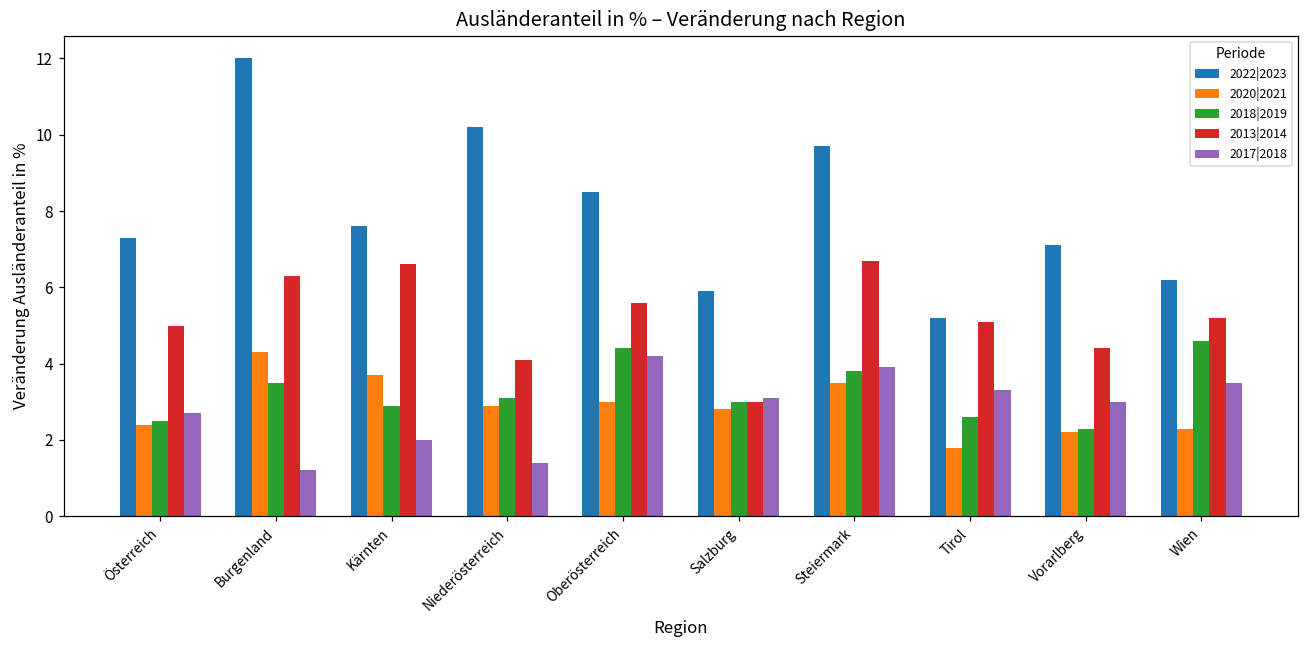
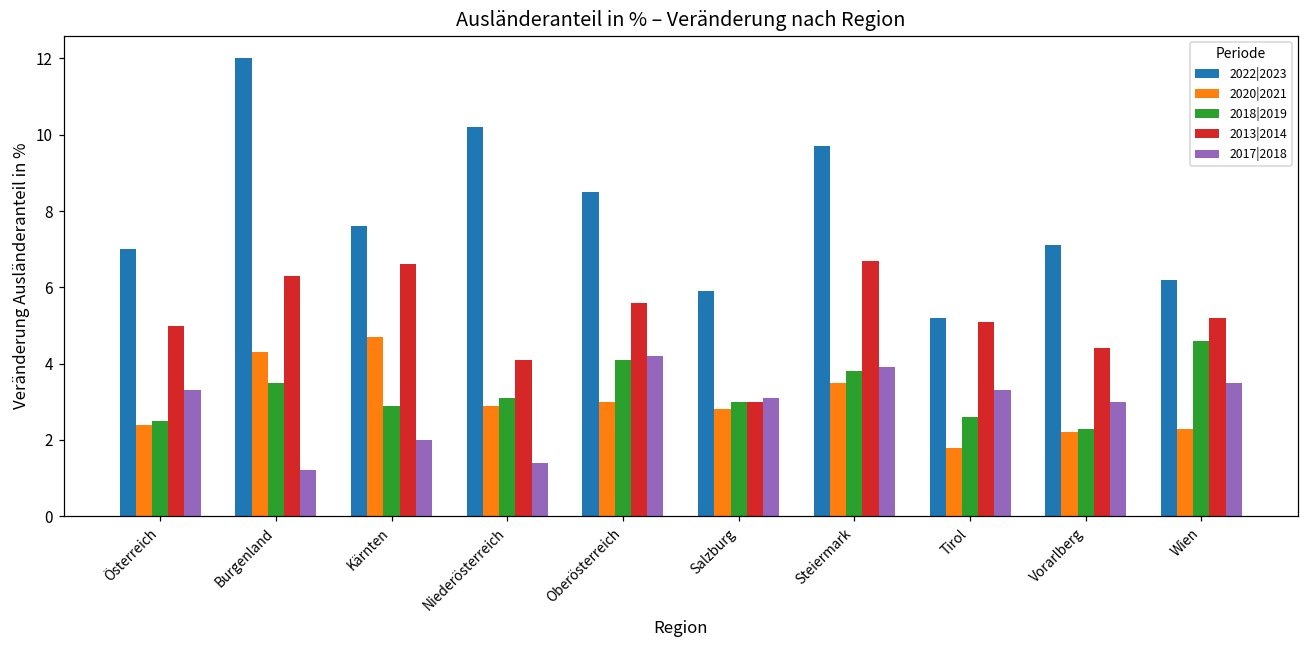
  {
    "2022|2023": {
-     "Österreich": 7.3,
+     "Österreich": 7.0,
      "Burgenland": 12.0,
      "Kärnten": 7.6,
      "Niederösterreich": 10.2,
      "Oberösterreich": 8.5,
      "Salzburg": 5.9,
      "Steiermark": 9.7,
      "Tirol": 5.2,
      "Vorarlberg": 7.1,
      "Wien": 6.2
    },
    "2020|2021": {
      "Österreich": 2.4,
      "Burgenland": 4.3,
-     "Kärnten": 3.7,
+     "Kärnten": 4.7,
      "Niederösterreich": 2.9,
      "Oberösterreich": 3.0,
      "Salzburg": 2.8,
      "Steiermark": 3.5,
      "Tirol": 1.8,
      "Vorarlberg": 2.2,
      "Wien": 2.3
    },
    "2018|2019": {
      "Österreich": 2.5,
      "Burgenland": 3.5,
      "Kärnten": 2.9,
      "Niederösterreich": 3.1,
-     "Oberösterreich": 4.4,
+     "Oberösterreich": 4.1,
      "Salzburg": 3.0,
      "Steiermark": 3.8,
      "Tirol": 2.6,
      "Vorarlberg": 2.3,
      "Wien": 4.6
    },
    "2013|2014": {
      "Österreich": 5.0,
      "Burgenland": 6.3,
      "Kärnten": 6.6,
      "Niederösterreich": 4.1,
      "Oberösterreich": 5.6,
      "Salzburg": 3.0,
      "Steiermark": 6.7,
      "Tirol": 5.1,
      "Vorarlberg": 4.4,
      "Wien": 5.2
    },
    "2017|2018": {
-     "Österreich": 2.7,
+     "Österreich": 3.3,
      "Burgenland": 1.2,
      "Kärnten": 2.0,
      "Niederösterreich": 1.4,
      "Oberösterreich": 4.2,
      "Salzburg": 3.1,
      "Steiermark": 3.9,
      "Tirol": 3.3,
      "Vorarlberg": 3.0,
      "Wien": 3.5
    }
  }
